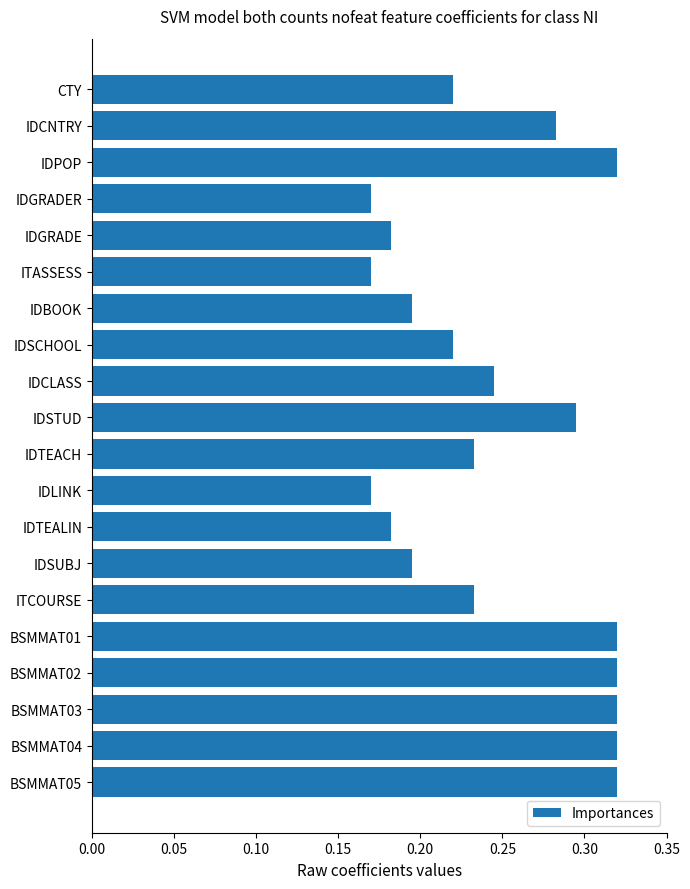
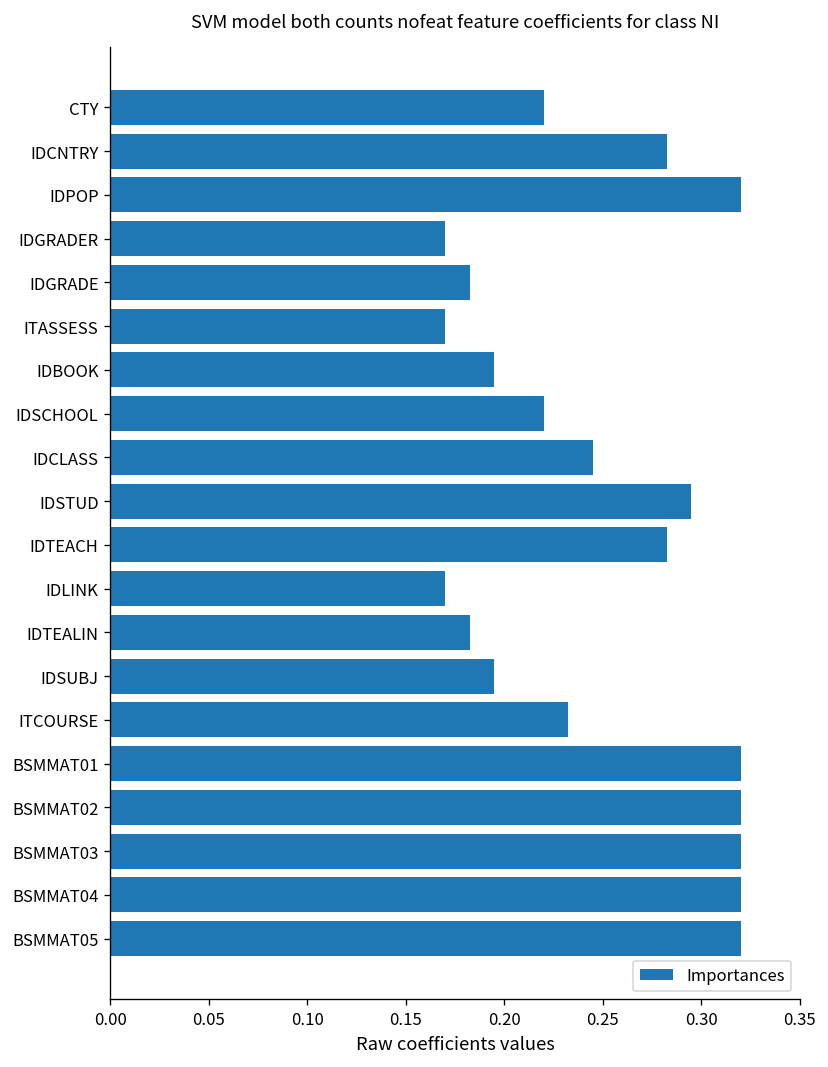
  {
    "CTY": 0.220,
    "IDCNTRY": 0.283,
    "IDPOP": 0.320,
    "IDGRADER": 0.170,
    "IDGRADE": 0.183,
    "ITASSESS": 0.170,
    "IDBOOK": 0.195,
    "IDSCHOOL": 0.220,
    "IDCLASS": 0.245,
    "IDSTUD": 0.295,
-   "IDTEACH": 0.233,
+   "IDTEACH": 0.283,
    "IDLINK": 0.170,
    "IDTEALIN": 0.183,
    "IDSUBJ": 0.195,
    "ITCOURSE": 0.233,
    "BSMMAT01": 0.320,
    "BSMMAT02": 0.320,
    "BSMMAT03": 0.320,
    "BSMMAT04": 0.320,
    "BSMMAT05": 0.320
  }
